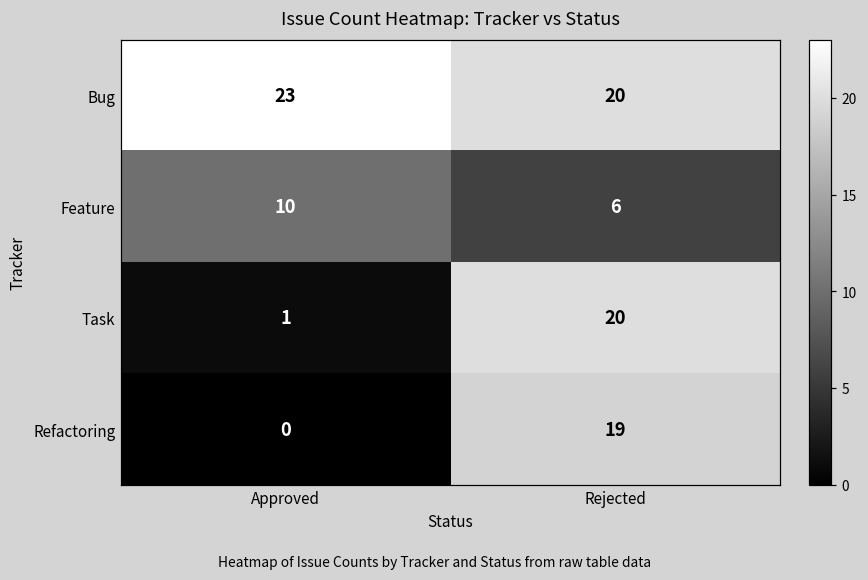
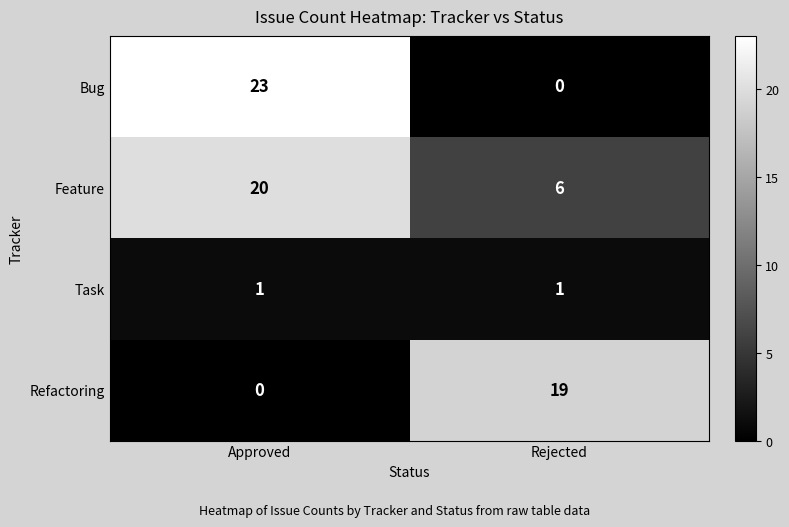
  {
    "Bug": {
      "Approved": 23,
-     "Rejected": 20
+     "Rejected": 0
    },
    "Feature": {
-     "Approved": 10,
+     "Approved": 20,
      "Rejected": 6
    },
    "Task": {
      "Approved": 1,
-     "Rejected": 20
+     "Rejected": 1
    },
    "Refactoring": {
      "Approved": 0,
      "Rejected": 19
    }
  }
